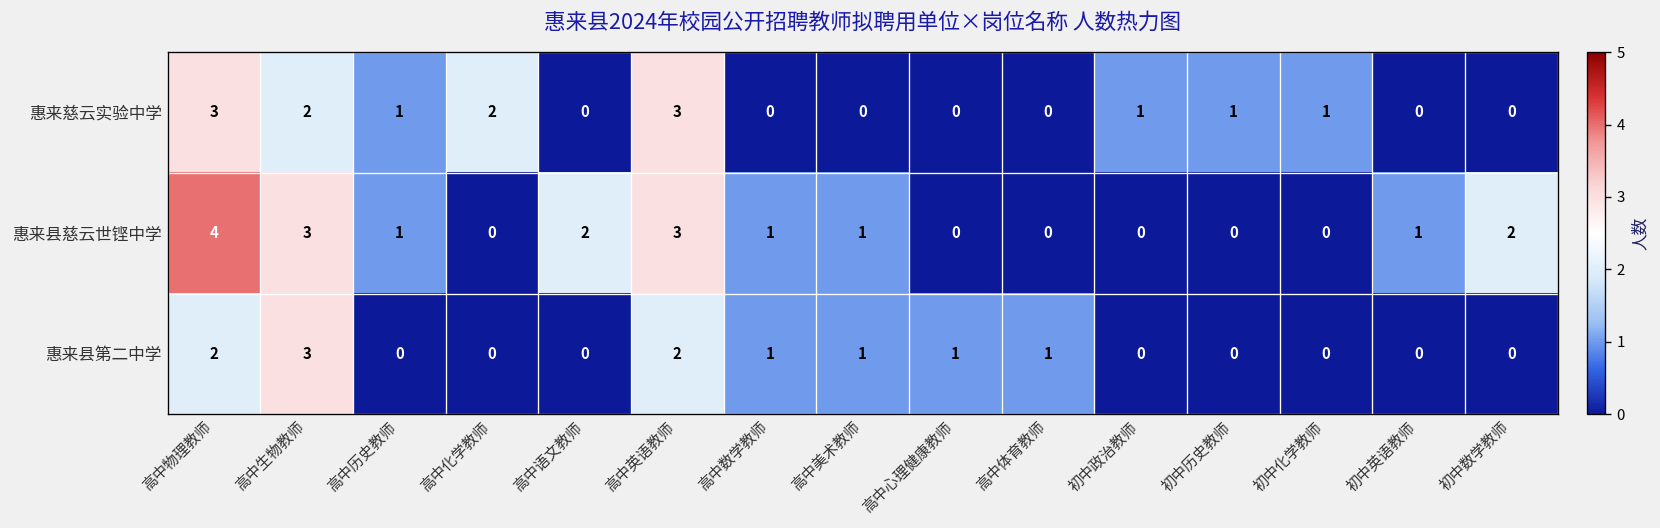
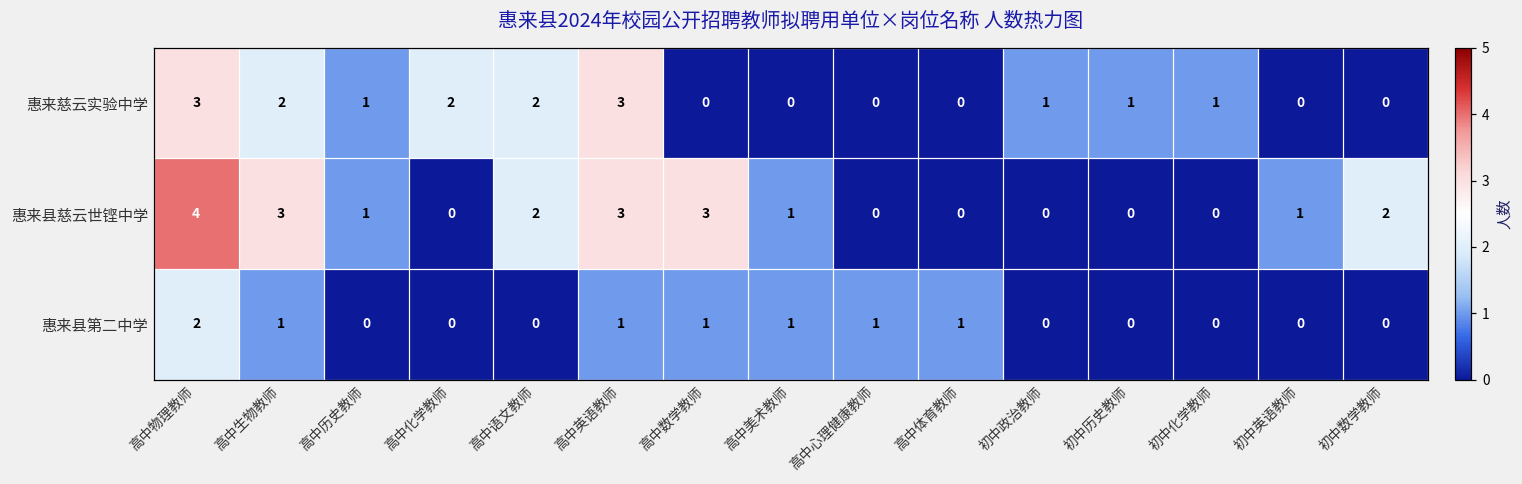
  {
    "惠来慈云实验中学": {
      "高中物理教师": 3,
      "高中生物教师": 2,
      "高中历史教师": 1,
      "高中化学教师": 2,
-     "高中语文教师": 0,
+     "高中语文教师": 2,
      "高中英语教师": 3,
      "高中数学教师": 0,
      "高中美术教师": 0,
      "高中心理健康教师": 0,
      "高中体育教师": 0,
      "初中政治教师": 1,
      "初中历史教师": 1,
      "初中化学教师": 1,
      "初中英语教师": 0,
      "初中数学教师": 0
    },
    "惠来县慈云世铿中学": {
      "高中物理教师": 4,
      "高中生物教师": 3,
      "高中历史教师": 1,
      "高中化学教师": 0,
      "高中语文教师": 2,
      "高中英语教师": 3,
-     "高中数学教师": 1,
+     "高中数学教师": 3,
      "高中美术教师": 1,
      "高中心理健康教师": 0,
      "高中体育教师": 0,
      "初中政治教师": 0,
      "初中历史教师": 0,
      "初中化学教师": 0,
      "初中英语教师": 1,
      "初中数学教师": 2
    },
    "惠来县第二中学": {
      "高中物理教师": 2,
-     "高中生物教师": 3,
+     "高中生物教师": 1,
      "高中历史教师": 0,
      "高中化学教师": 0,
      "高中语文教师": 0,
-     "高中英语教师": 2,
+     "高中英语教师": 1,
      "高中数学教师": 1,
      "高中美术教师": 1,
      "高中心理健康教师": 1,
      "高中体育教师": 1,
      "初中政治教师": 0,
      "初中历史教师": 0,
      "初中化学教师": 0,
      "初中英语教师": 0,
      "初中数学教师": 0
    }
  }
